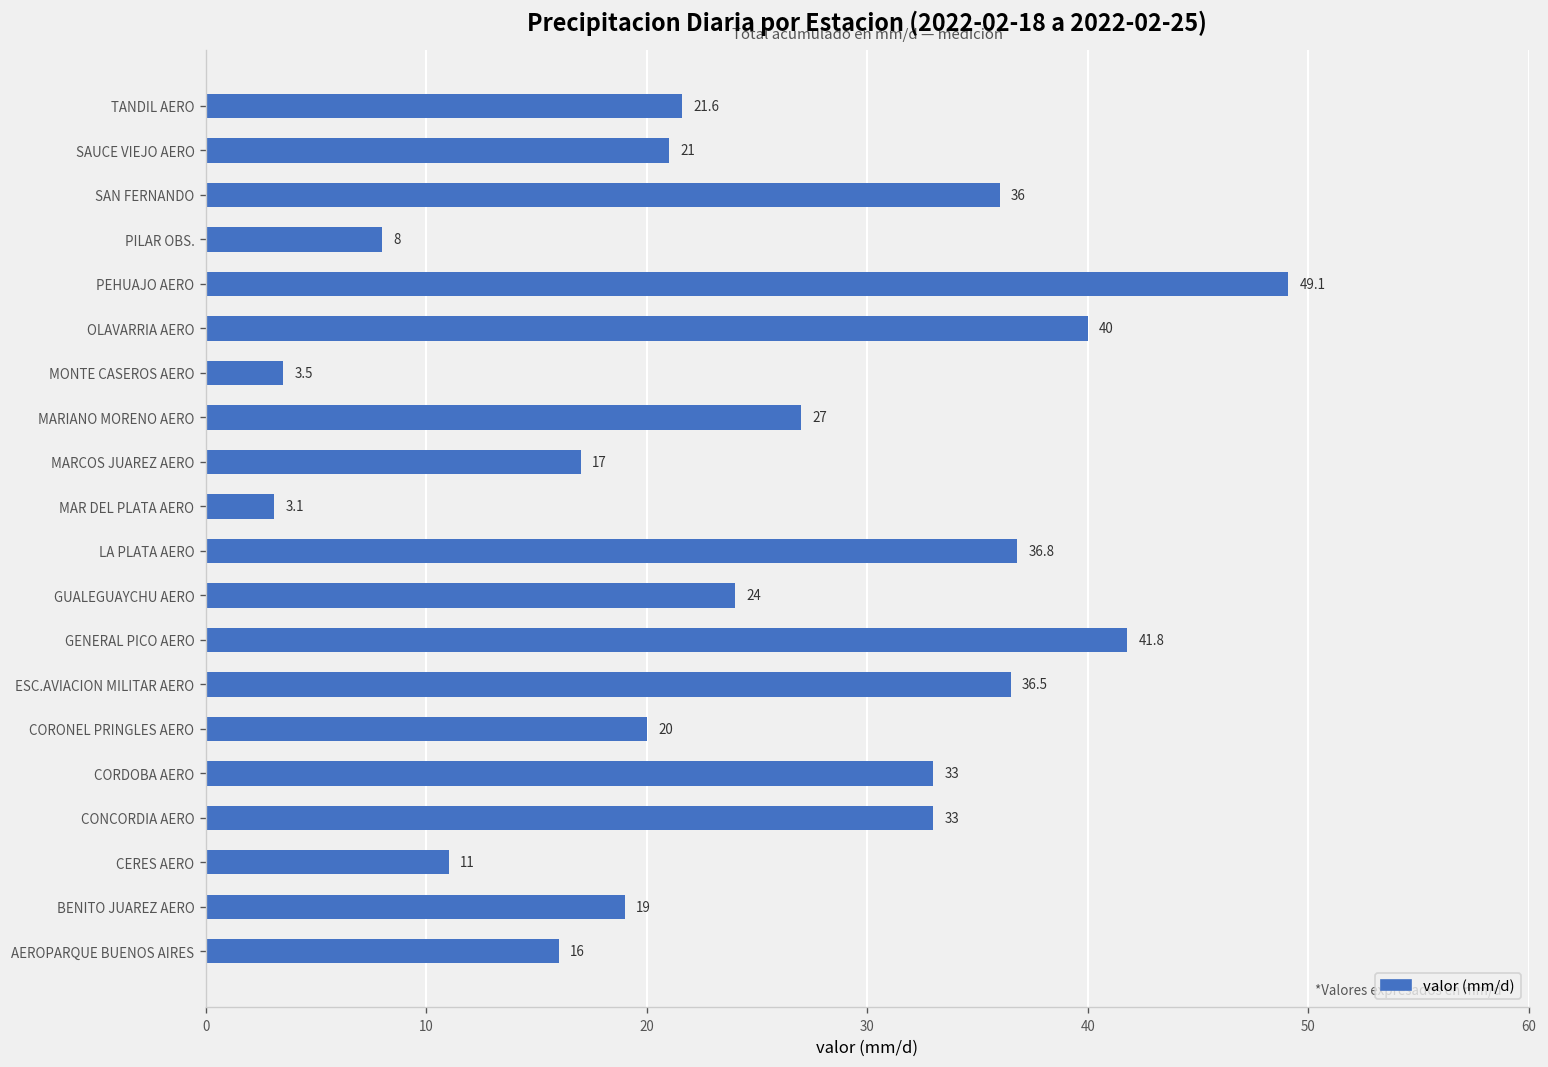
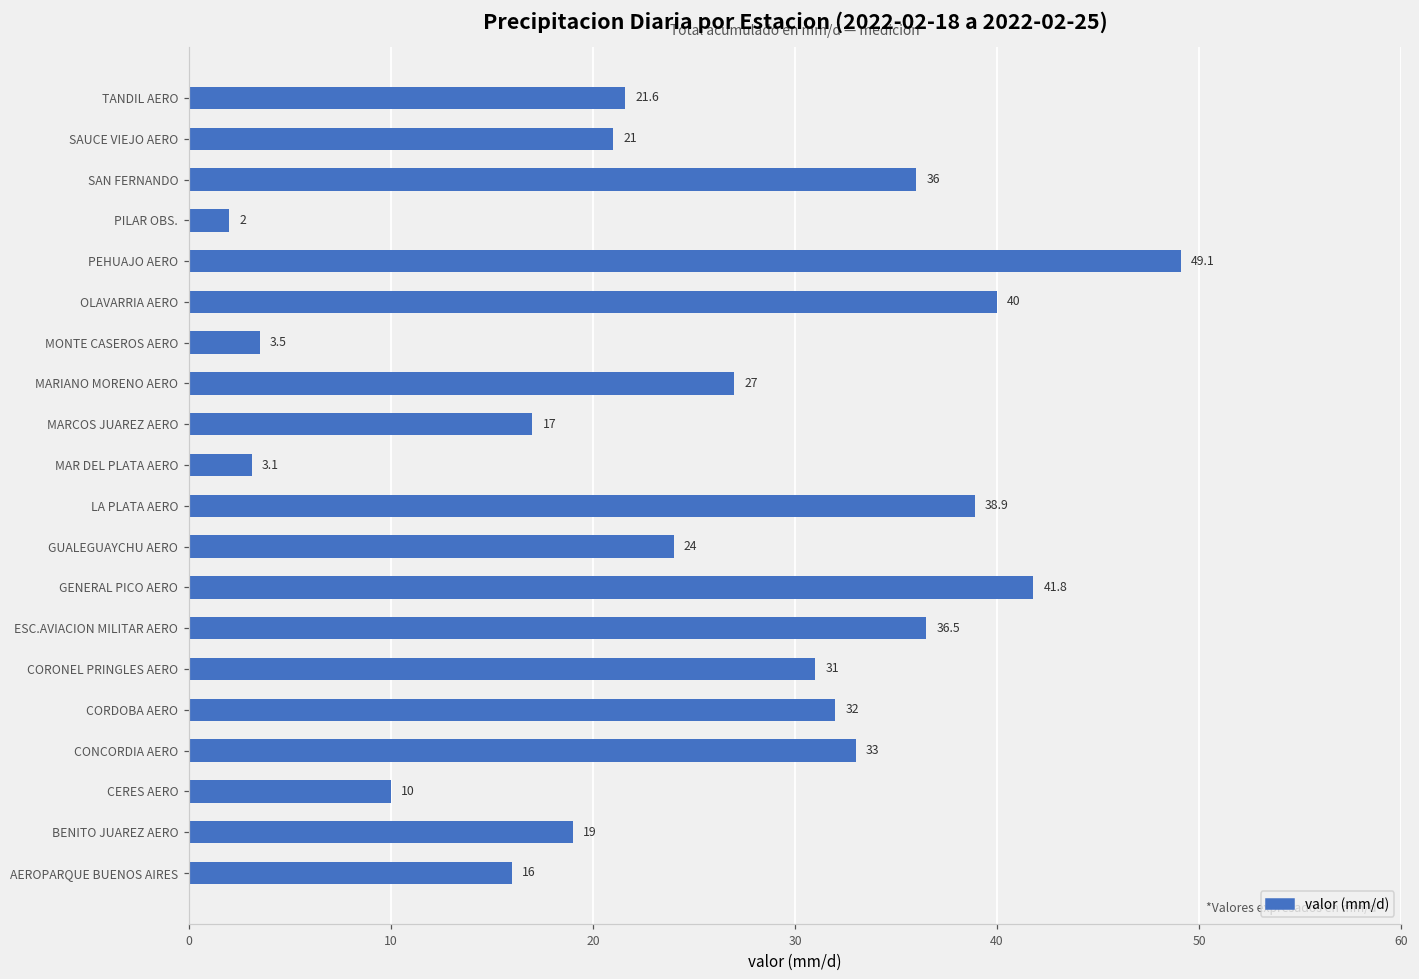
  {
    "TANDIL AERO": 21.6,
    "SAUCE VIEJO AERO": 21,
    "SAN FERNANDO": 36,
-   "PILAR OBS.": 8,
+   "PILAR OBS.": 2,
    "PEHUAJO AERO": 49.1,
    "OLAVARRIA AERO": 40,
    "MONTE CASEROS AERO": 3.5,
    "MARIANO MORENO AERO": 27,
    "MARCOS JUAREZ AERO": 17,
    "MAR DEL PLATA AERO": 3.1,
-   "LA PLATA AERO": 36.8,
+   "LA PLATA AERO": 38.9,
    "GUALEGUAYCHU AERO": 24,
    "GENERAL PICO AERO": 41.8,
    "ESC.AVIACION MILITAR AERO": 36.5,
-   "CORONEL PRINGLES AERO": 20,
-   "CORDOBA AERO": 33,
+   "CORONEL PRINGLES AERO": 31,
+   "CORDOBA AERO": 32,
    "CONCORDIA AERO": 33,
-   "CERES AERO": 11,
+   "CERES AERO": 10,
    "BENITO JUAREZ AERO": 19,
    "AEROPARQUE BUENOS AIRES": 16
  }
